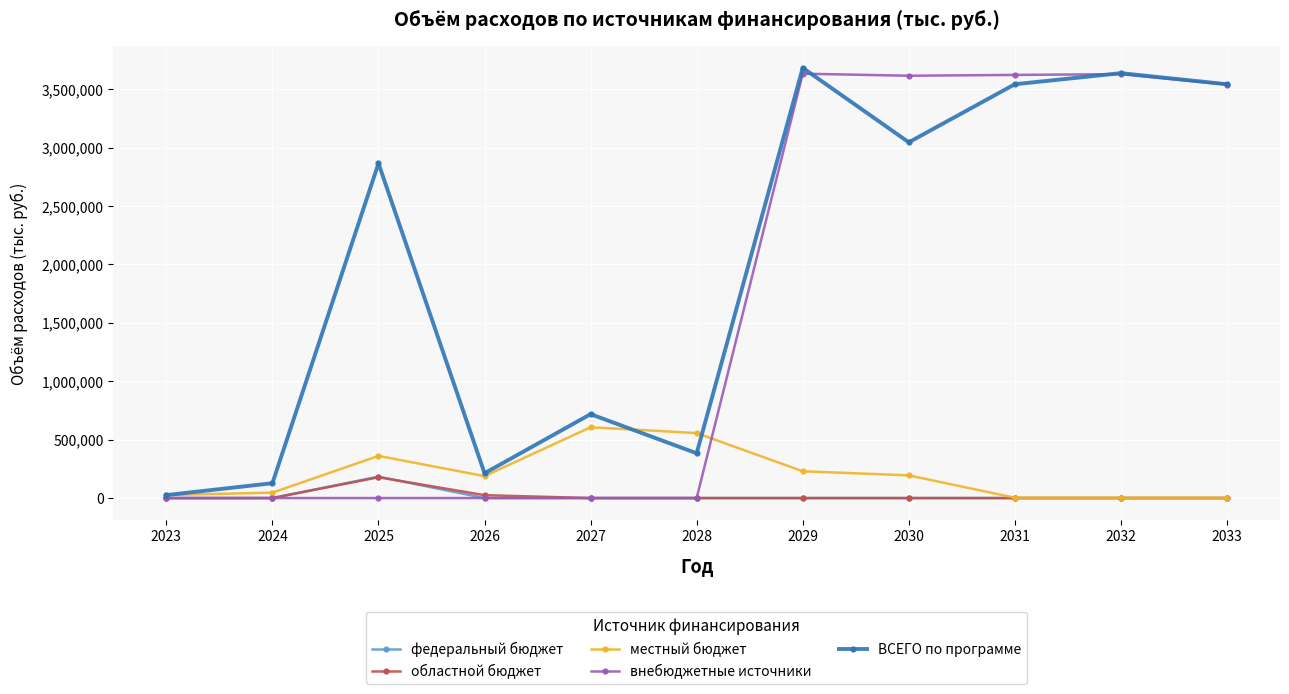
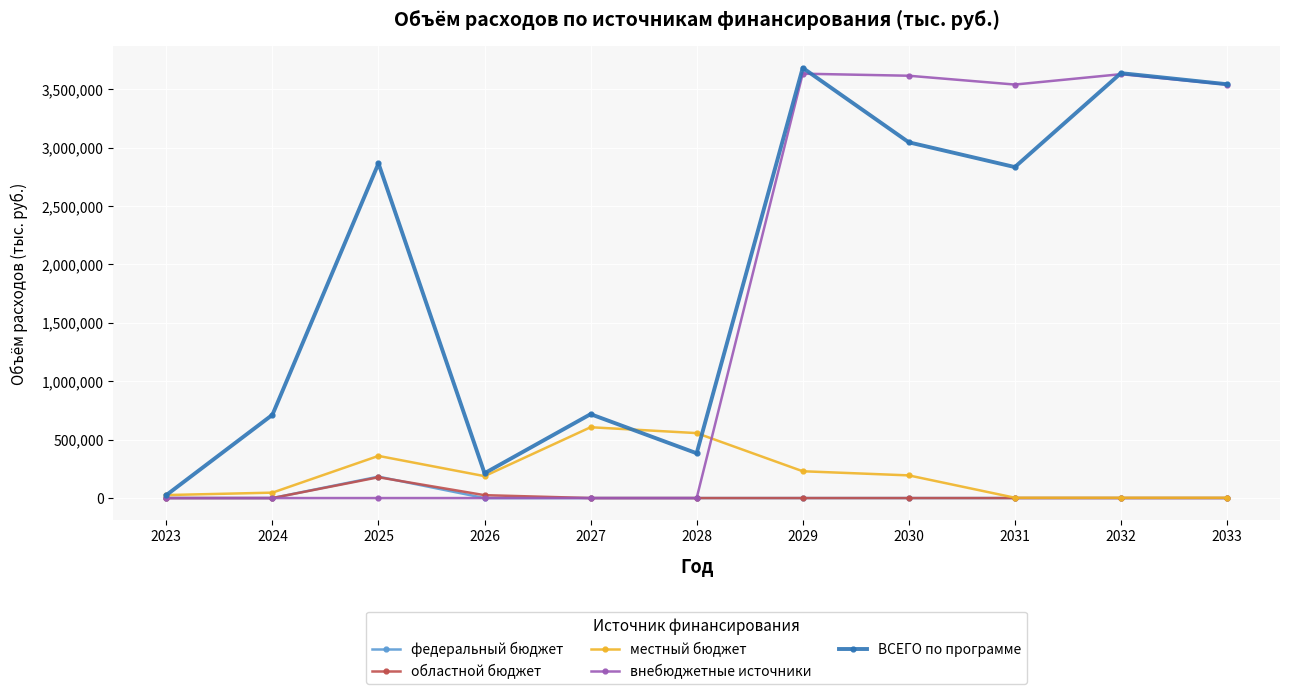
  {
    "областной бюджет": {
      "2026": "20,000"
    },
    "местный бюджет": {
      "2024": "50,000",
      "2025": "360,000",
      "2026": "190,000",
      "2027": "610,000",
      "2028": "560,000",
      "2029": "230,000",
      "2030": "190,000"
    },
    "внебюджетные источники": {
      "2025": "0",
      "2029": "3,630,000",
      "2030": "3,620,000",
-     "2031": "3,620,000"
+     "2031": "3,540,000"
    },
    "ВСЕГО по программе": {
-     "2024": "130,000",
+     "2024": "710,000",
      "2025": "2,870,000",
      "2026": "210,000",
      "2027": "720,000",
      "2028": "380,000",
      "2029": "3,680,000",
      "2030": "3,050,000",
-     "2031": "3,540,000"
+     "2031": "2,830,000"
    }
  }
